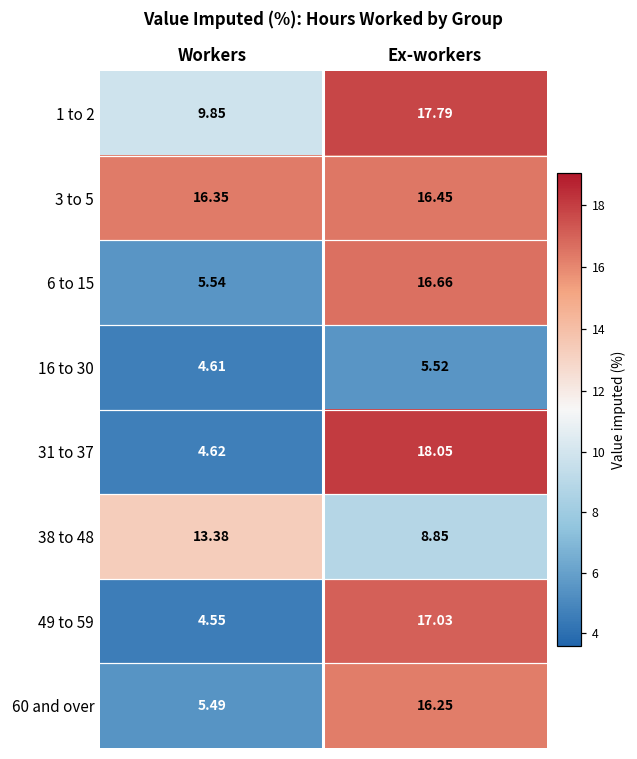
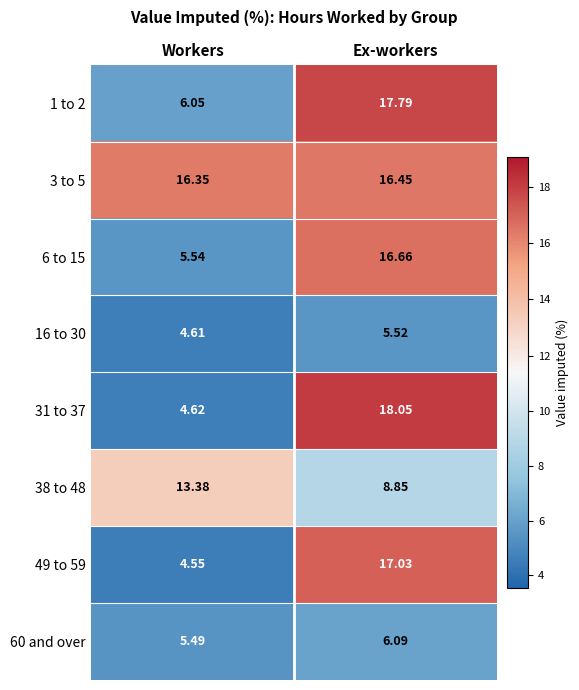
  {
    "1 to 2": {
-     "Workers": 9.85,
+     "Workers": 6.05,
      "Ex-workers": 17.79
    },
    "3 to 5": {
      "Workers": 16.35,
      "Ex-workers": 16.45
    },
    "6 to 15": {
      "Workers": 5.54,
      "Ex-workers": 16.66
    },
    "16 to 30": {
      "Workers": 4.61,
      "Ex-workers": 5.52
    },
    "31 to 37": {
      "Workers": 4.62,
      "Ex-workers": 18.05
    },
    "38 to 48": {
      "Workers": 13.38,
      "Ex-workers": 8.85
    },
    "49 to 59": {
      "Workers": 4.55,
      "Ex-workers": 17.03
    },
    "60 and over": {
      "Workers": 5.49,
-     "Ex-workers": 16.25
+     "Ex-workers": 6.09
    }
  }
